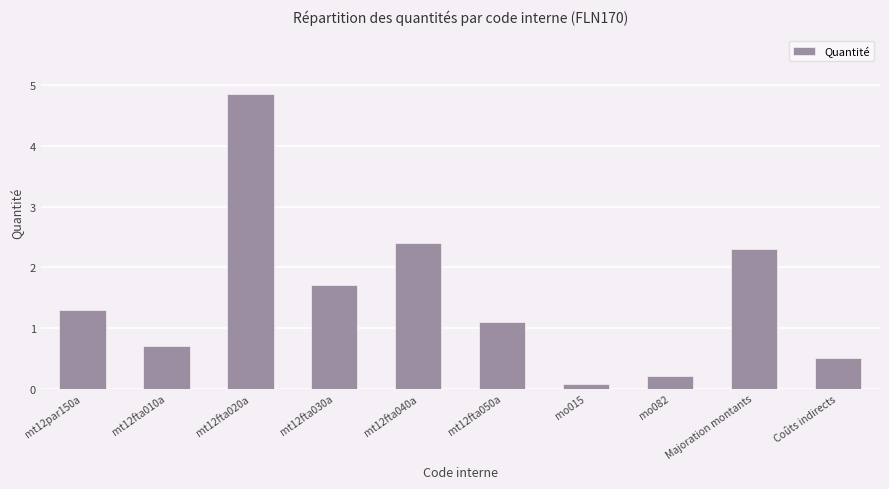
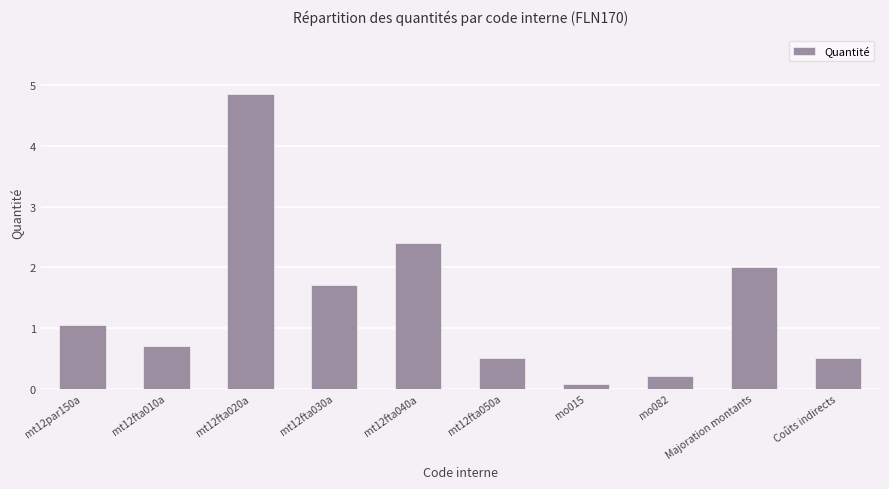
  {
-   "mt12par150a": 1.3,
+   "mt12par150a": 1.1,
    "mt12fta010a": 0.7,
    "mt12fta020a": 4.9,
    "mt12fta030a": 1.7,
    "mt12fta040a": 2.4,
-   "mt12fta050a": 1.1,
+   "mt12fta050a": 0.5,
    "mo015": 0.1,
    "mo082": 0.2,
-   "Majoration montants": 2.3,
+   "Majoration montants": 2.0,
    "Coûts indirects": 0.5
  }
